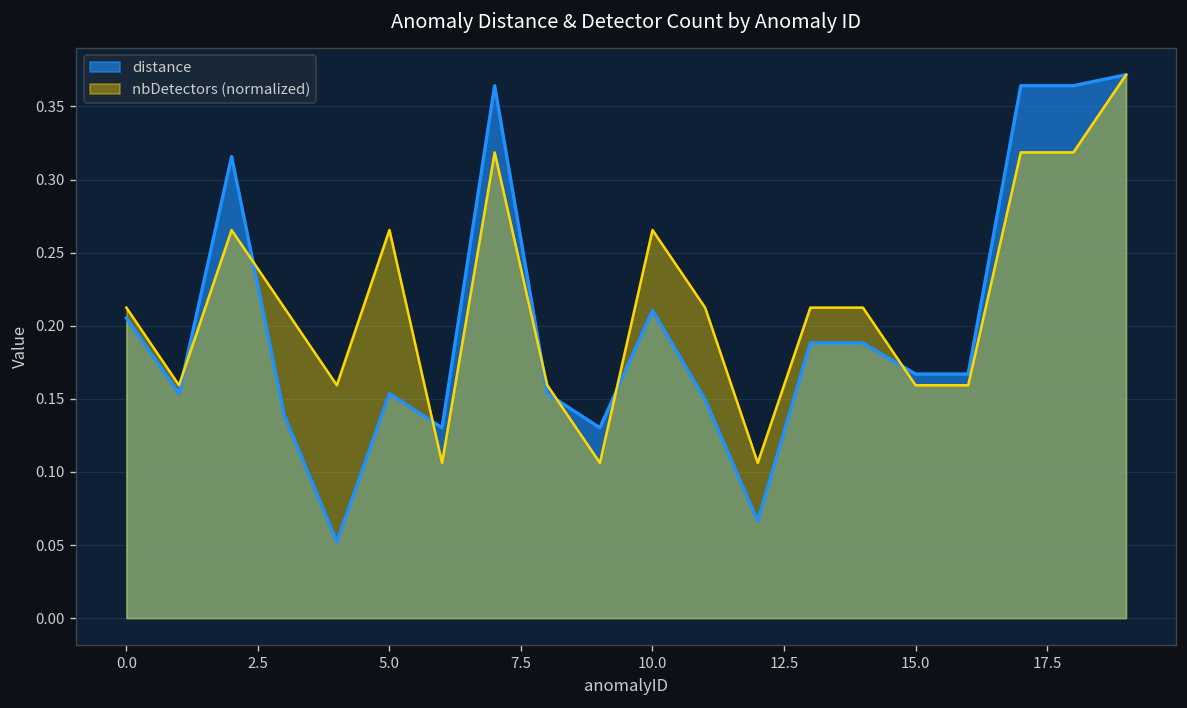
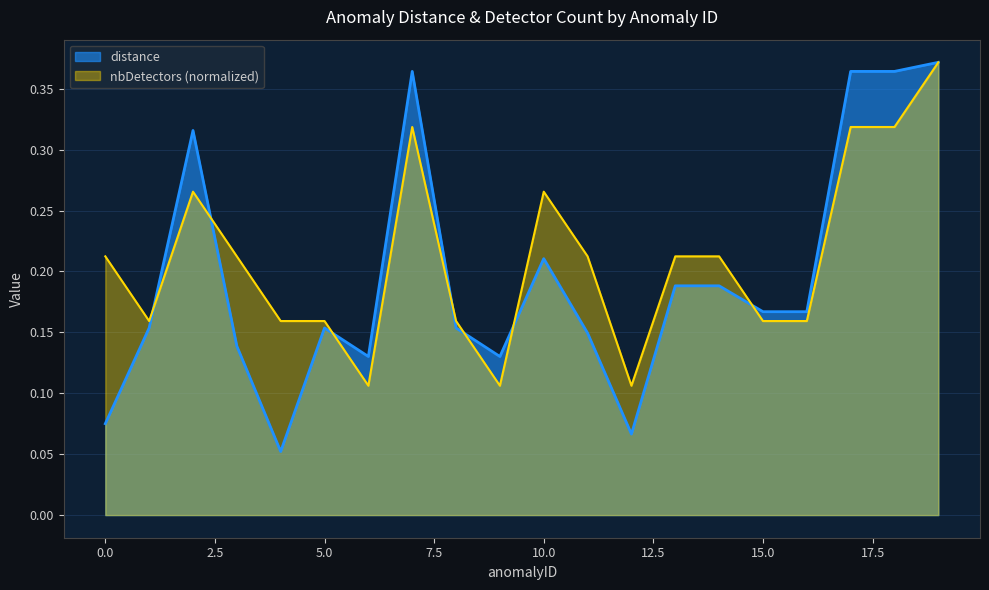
  {
    "distance": {
-     "0.0": 0.205,
+     "0.0": 0.075,
      "5.0": 0.154,
      "10.0": 0.211,
      "15.0": 0.167
    },
    "nbDetectors (normalized)": {
      "0.0": 0.212,
-     "5.0": 0.266,
+     "5.0": 0.159,
      "10.0": 0.266,
      "15.0": 0.159
    }
  }
